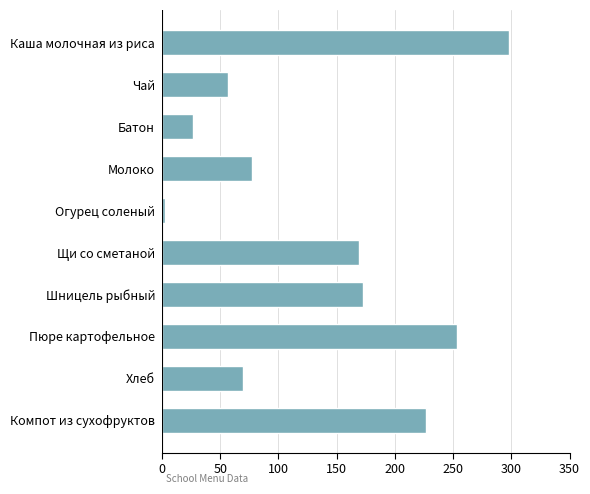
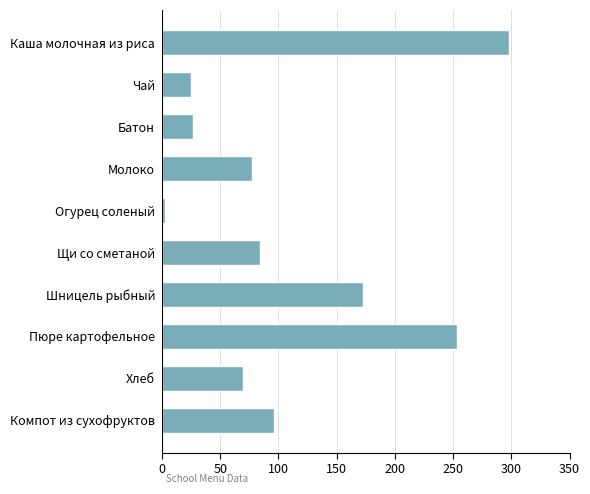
  {
    "Каша молочная из риса": 298,
-   "Чай": 57,
+   "Чай": 25,
    "Батон": 27,
    "Молоко": 77,
    "Огурец соленый": 3,
-   "Щи со сметаной": 169,
+   "Щи со сметаной": 84,
    "Шницель рыбный": 173,
    "Пюре картофельное": 253,
    "Хлеб": 70,
-   "Компот из сухофруктов": 227
+   "Компот из сухофруктов": 96
  }
